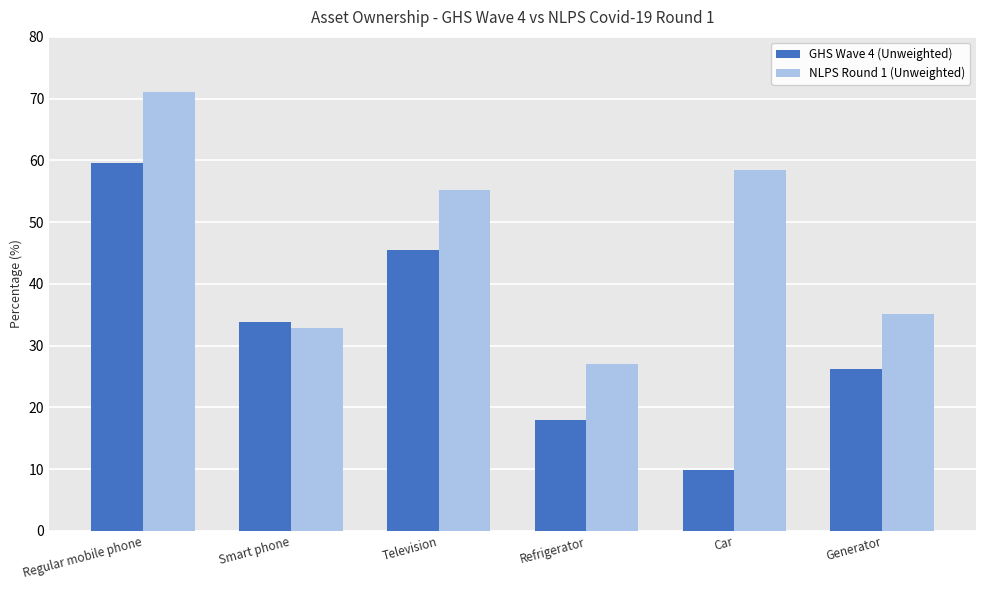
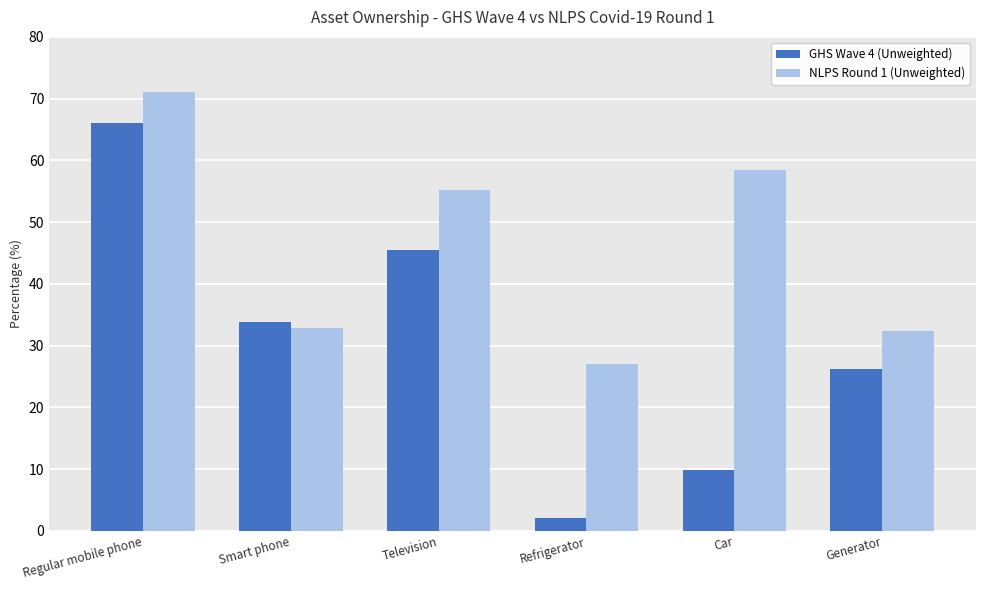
  {
    "GHS Wave 4 (Unweighted)": {
-     "Regular mobile phone": 60,
+     "Regular mobile phone": 66,
      "Smart phone": 34,
      "Television": 45,
-     "Refrigerator": 18,
+     "Refrigerator": 2,
      "Car": 10,
      "Generator": 26
    },
    "NLPS Round 1 (Unweighted)": {
      "Regular mobile phone": 71,
      "Smart phone": 33,
      "Television": 55,
      "Refrigerator": 27,
      "Car": 58,
-     "Generator": 35
+     "Generator": 32
    }
  }
